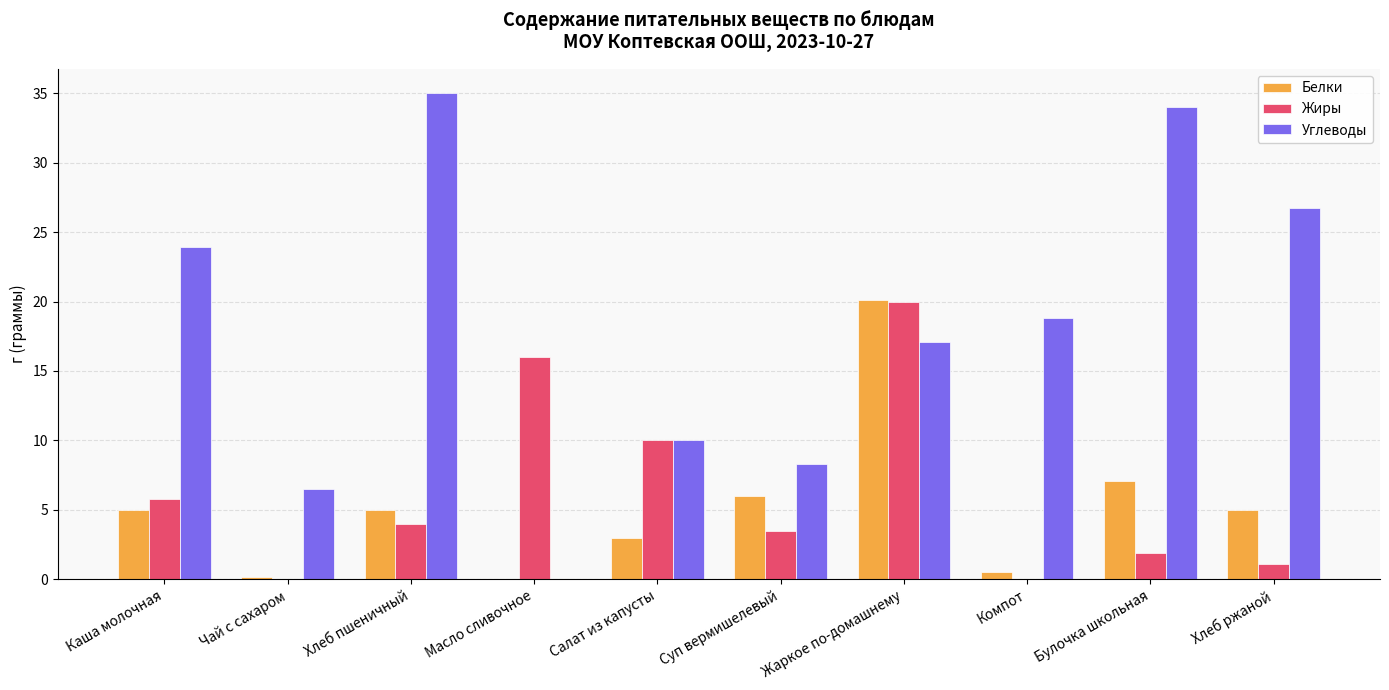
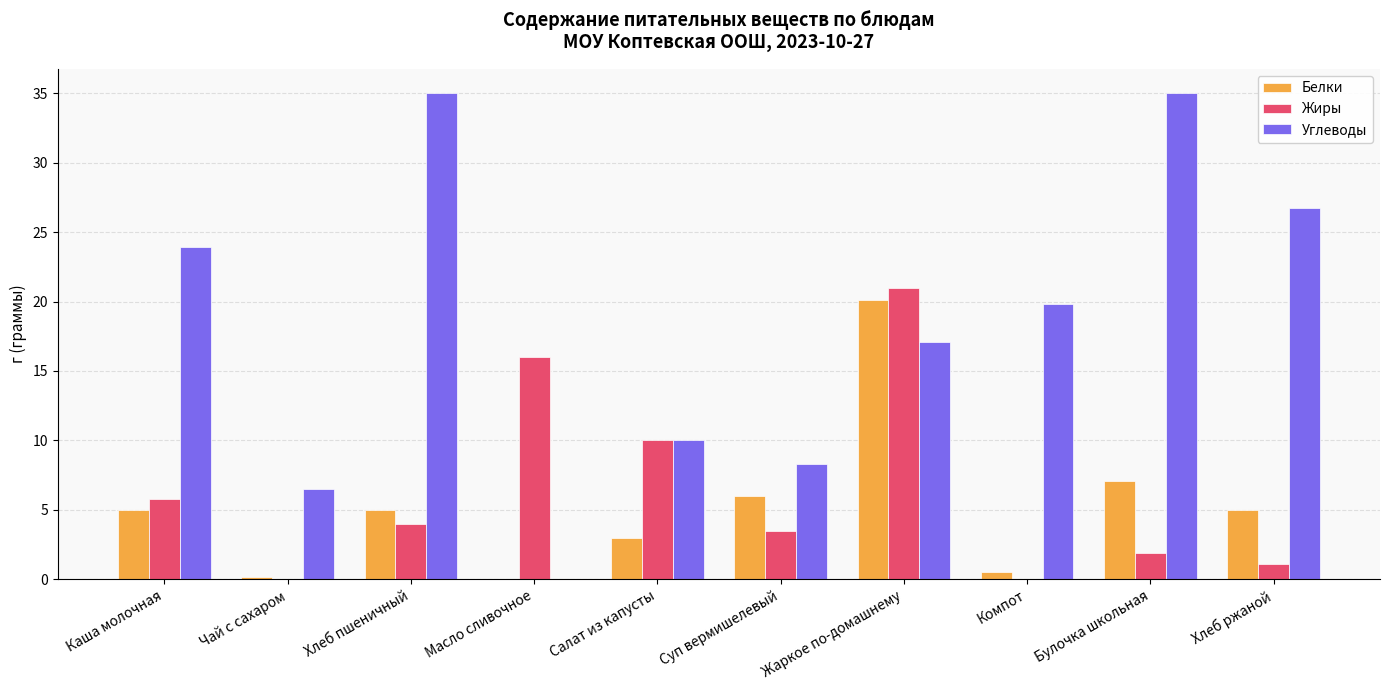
  {
    "Белки": {
      "Каша молочная": 5.0,
      "Чай с сахаром": 0.2,
      "Хлеб пшеничный": 5.0,
      "Масло сливочное": 0.0,
      "Салат из капусты": 3.0,
      "Суп вермишелевый": 6.0,
      "Жаркое по-домашнему": 20.1,
      "Компот": 0.5,
      "Булочка школьная": 7.1,
      "Хлеб ржаной": 5.0
    },
    "Жиры": {
      "Каша молочная": 5.8,
      "Чай с сахаром": 0,
      "Хлеб пшеничный": 4,
      "Масло сливочное": 16,
      "Салат из капусты": 10,
      "Суп вермишелевый": 3.5,
-     "Жаркое по-домашнему": 20,
+     "Жаркое по-домашнему": 21,
      "Компот": 0,
      "Булочка школьная": 2,
      "Хлеб ржаной": 1
    },
    "Углеводы": {
      "Каша молочная": 23.9,
      "Чай с сахаром": 6.5,
      "Хлеб пшеничный": 35.0,
      "Масло сливочное": 0.0,
      "Салат из капусты": 10.0,
      "Суп вермишелевый": 8.3,
      "Жаркое по-домашнему": 17.1,
-     "Компот": 18.8,
-     "Булочка школьная": 34,
+     "Компот": 19.8,
+     "Булочка школьная": 35,
      "Хлеб ржаной": 26.7
    }
  }
